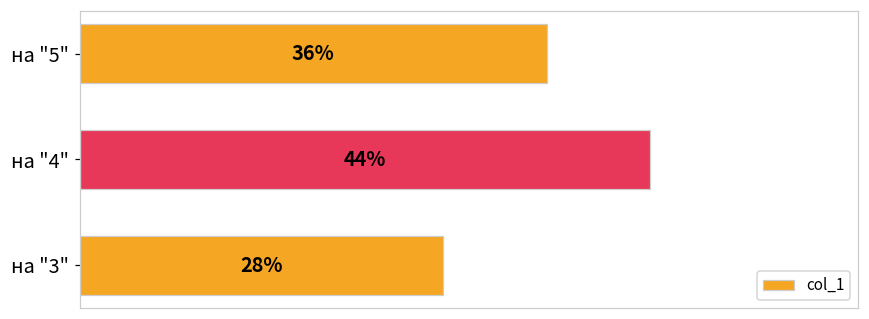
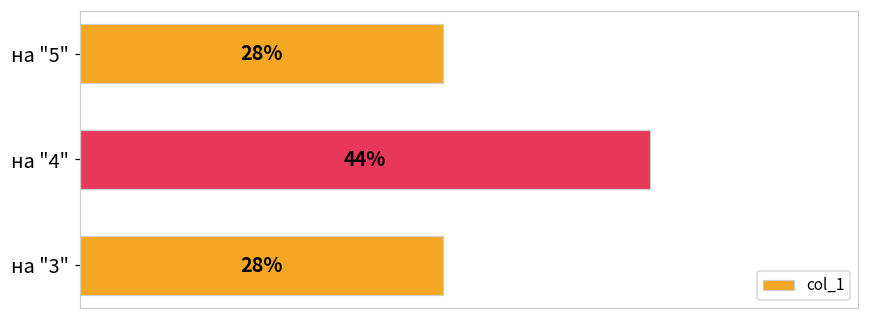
  {
-   "на \"5\"": "36%",
+   "на \"5\"": "28%",
    "на \"4\"": "44%",
    "на \"3\"": "28%"
  }
